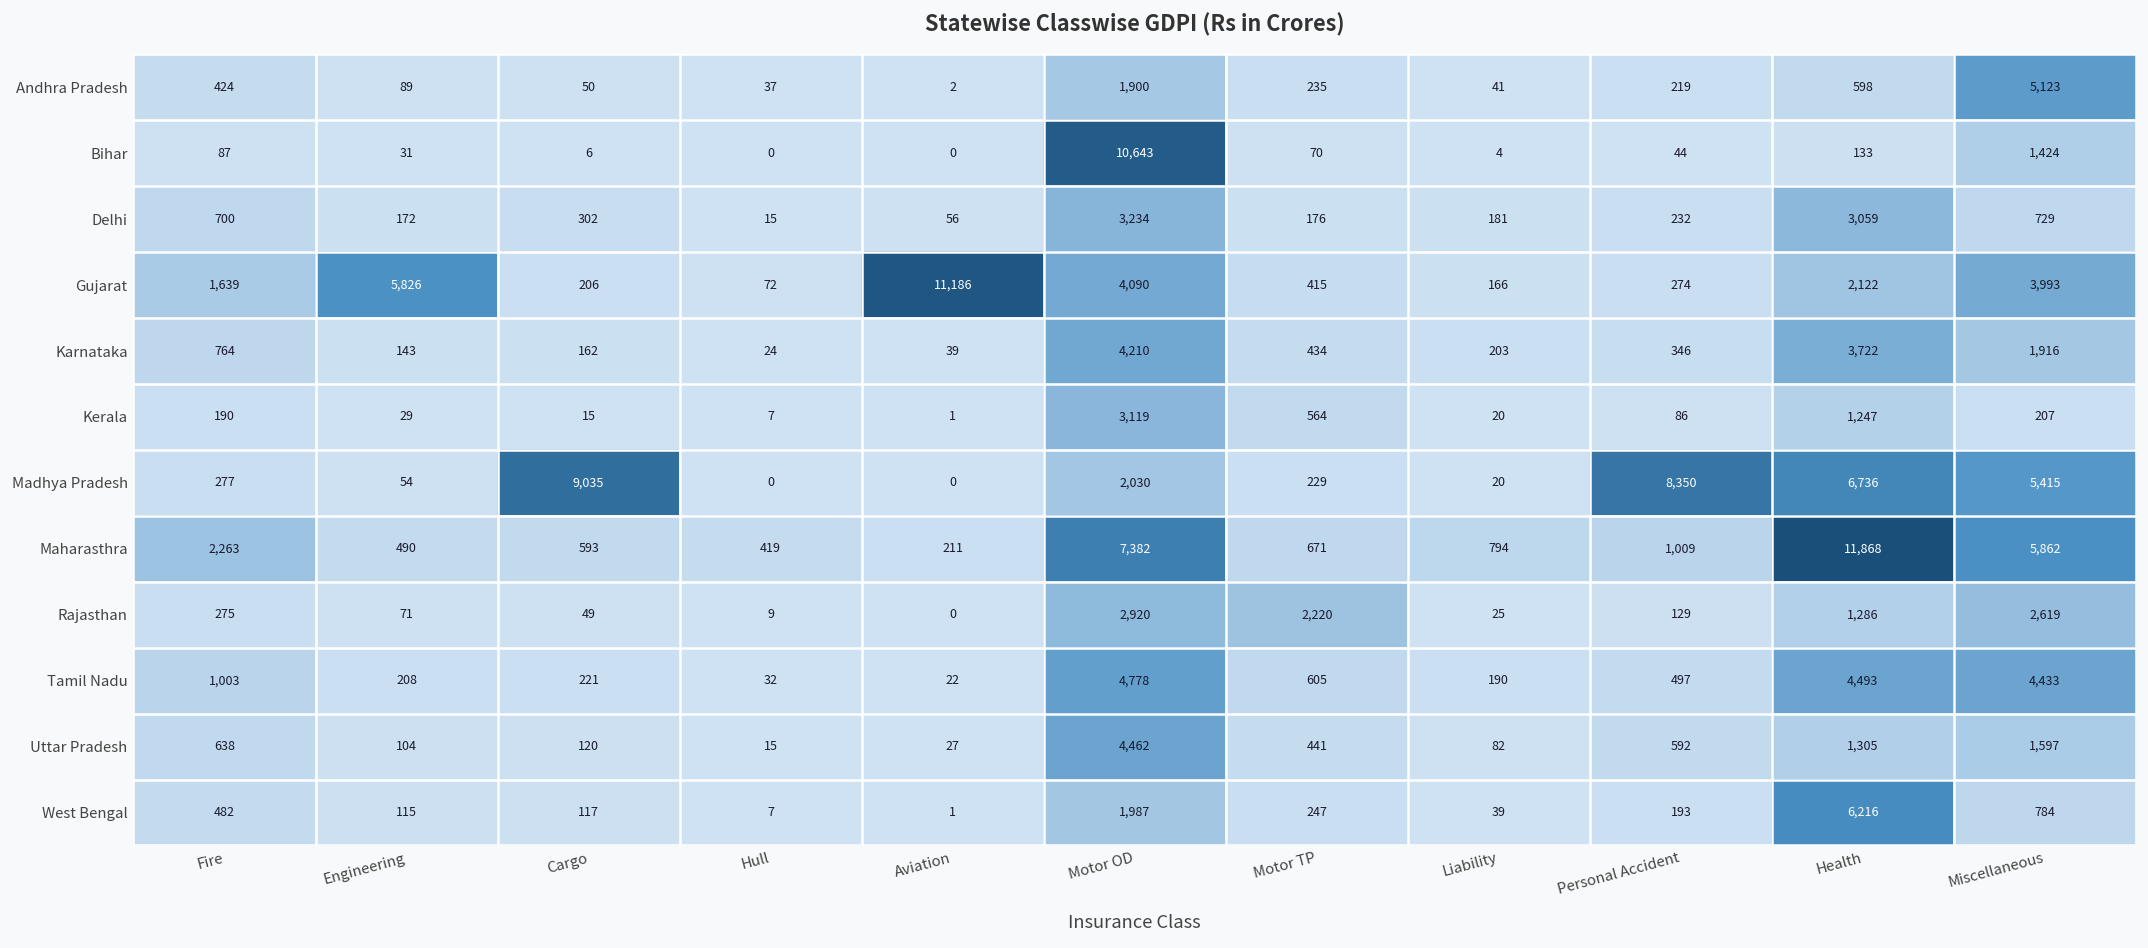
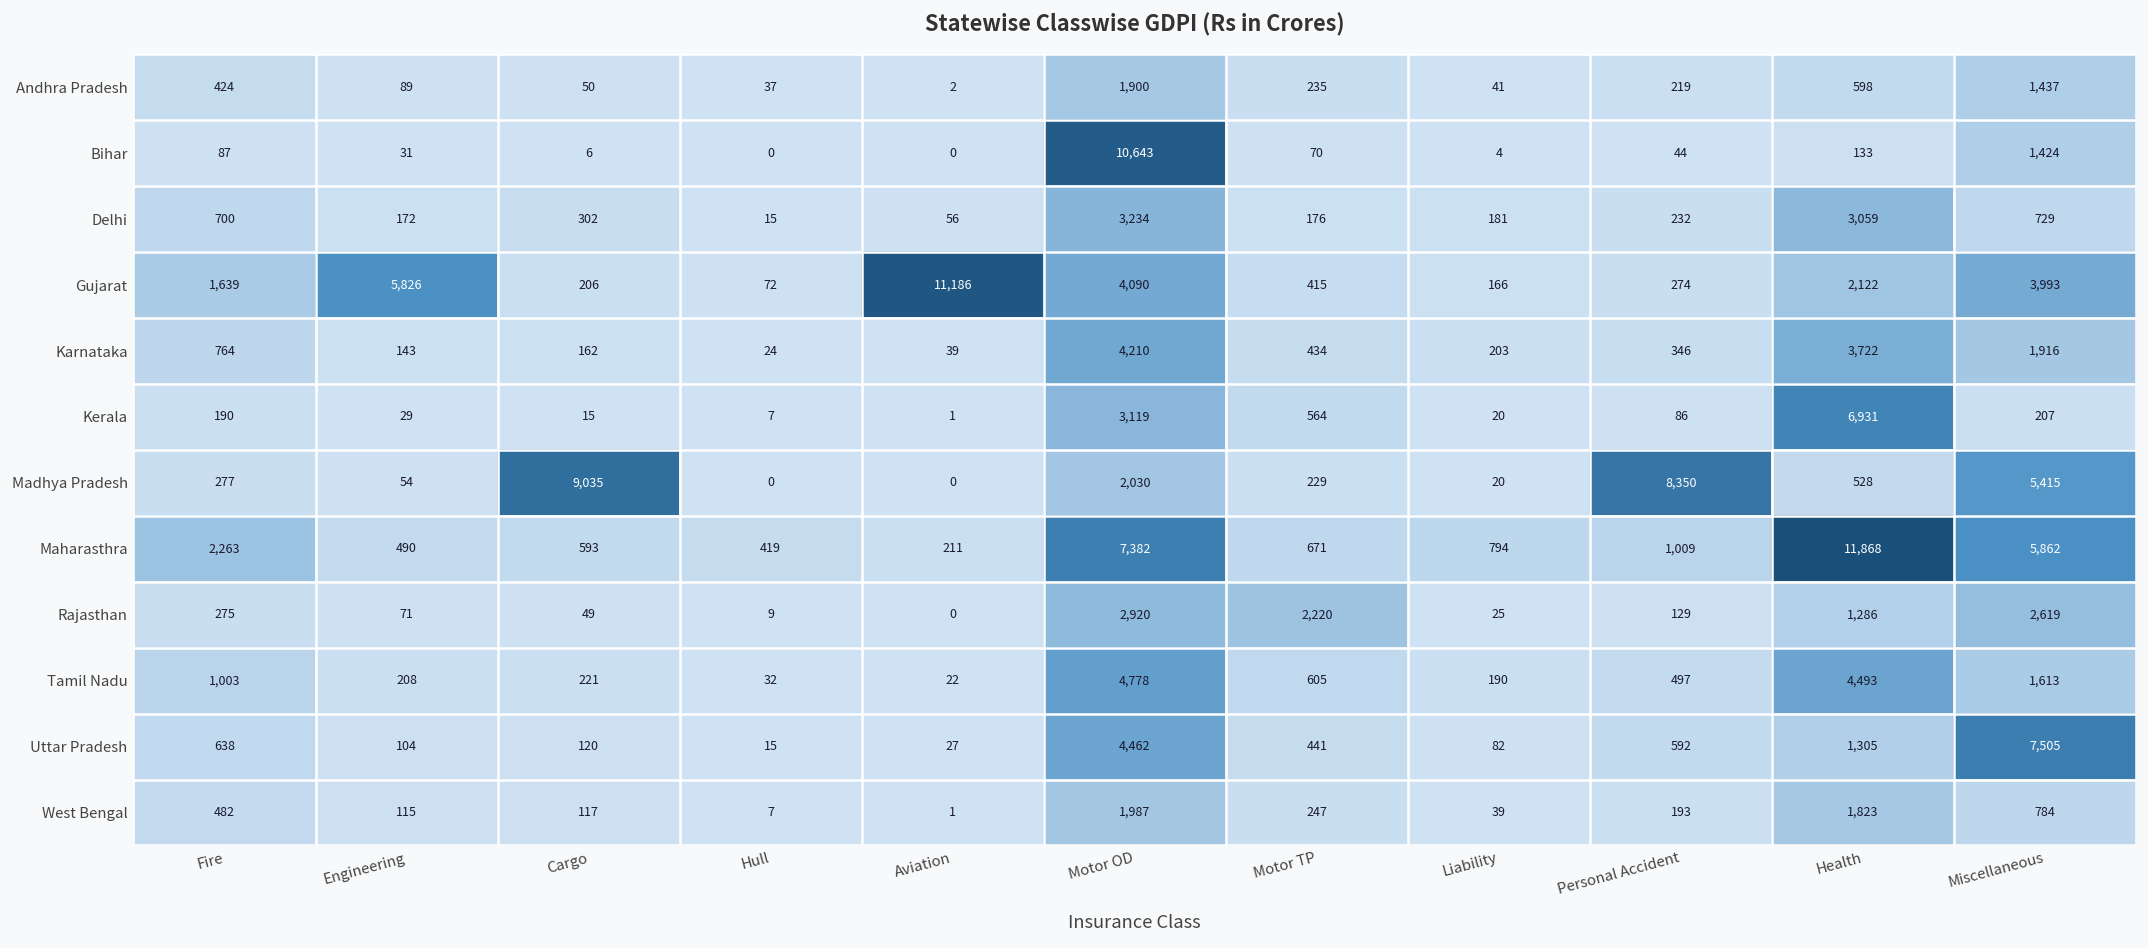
  {
    "Andhra Pradesh": {
      "Fire": "424",
      "Engineering": "89",
      "Cargo": "50",
      "Hull": "37",
      "Aviation": "2",
      "Motor OD": "1,900",
      "Motor TP": "235",
      "Liability": "41",
      "Personal Accident": "219",
      "Health": "598",
-     "Miscellaneous": "5,123"
+     "Miscellaneous": "1,437"
    },
    "Bihar": {
      "Fire": "87",
      "Engineering": "31",
      "Cargo": "6",
      "Hull": "0",
      "Aviation": "0",
      "Motor OD": "10,643",
      "Motor TP": "70",
      "Liability": "4",
      "Personal Accident": "44",
      "Health": "133",
      "Miscellaneous": "1,424"
    },
    "Delhi": {
      "Fire": "700",
      "Engineering": "172",
      "Cargo": "302",
      "Hull": "15",
      "Aviation": "56",
      "Motor OD": "3,234",
      "Motor TP": "176",
      "Liability": "181",
      "Personal Accident": "232",
      "Health": "3,059",
      "Miscellaneous": "729"
    },
    "Gujarat": {
      "Fire": "1,639",
      "Engineering": "5,826",
      "Cargo": "206",
      "Hull": "72",
      "Aviation": "11,186",
      "Motor OD": "4,090",
      "Motor TP": "415",
      "Liability": "166",
      "Personal Accident": "274",
      "Health": "2,122",
      "Miscellaneous": "3,993"
    },
    "Karnataka": {
      "Fire": "764",
      "Engineering": "143",
      "Cargo": "162",
      "Hull": "24",
      "Aviation": "39",
      "Motor OD": "4,210",
      "Motor TP": "434",
      "Liability": "203",
      "Personal Accident": "346",
      "Health": "3,722",
      "Miscellaneous": "1,916"
    },
    "Kerala": {
      "Fire": "190",
      "Engineering": "29",
      "Cargo": "15",
      "Hull": "7",
      "Aviation": "1",
      "Motor OD": "3,119",
      "Motor TP": "564",
      "Liability": "20",
      "Personal Accident": "86",
-     "Health": "1,247",
+     "Health": "6,931",
      "Miscellaneous": "207"
    },
    "Madhya Pradesh": {
      "Fire": "277",
      "Engineering": "54",
      "Cargo": "9,035",
      "Hull": "0",
      "Aviation": "0",
      "Motor OD": "2,030",
      "Motor TP": "229",
      "Liability": "20",
      "Personal Accident": "8,350",
-     "Health": "6,736",
+     "Health": "528",
      "Miscellaneous": "5,415"
    },
    "Maharasthra": {
      "Fire": "2,263",
      "Engineering": "490",
      "Cargo": "593",
      "Hull": "419",
      "Aviation": "211",
      "Motor OD": "7,382",
      "Motor TP": "671",
      "Liability": "794",
      "Personal Accident": "1,009",
      "Health": "11,868",
      "Miscellaneous": "5,862"
    },
    "Rajasthan": {
      "Fire": "275",
      "Engineering": "71",
      "Cargo": "49",
      "Hull": "9",
      "Aviation": "0",
      "Motor OD": "2,920",
      "Motor TP": "2,220",
      "Liability": "25",
      "Personal Accident": "129",
      "Health": "1,286",
      "Miscellaneous": "2,619"
    },
    "Tamil Nadu": {
      "Fire": "1,003",
      "Engineering": "208",
      "Cargo": "221",
      "Hull": "32",
      "Aviation": "22",
      "Motor OD": "4,778",
      "Motor TP": "605",
      "Liability": "190",
      "Personal Accident": "497",
      "Health": "4,493",
-     "Miscellaneous": "4,433"
+     "Miscellaneous": "1,613"
    },
    "Uttar Pradesh": {
      "Fire": "638",
      "Engineering": "104",
      "Cargo": "120",
      "Hull": "15",
      "Aviation": "27",
      "Motor OD": "4,462",
      "Motor TP": "441",
      "Liability": "82",
      "Personal Accident": "592",
      "Health": "1,305",
-     "Miscellaneous": "1,597"
+     "Miscellaneous": "7,505"
    },
    "West Bengal": {
      "Fire": "482",
      "Engineering": "115",
      "Cargo": "117",
      "Hull": "7",
      "Aviation": "1",
      "Motor OD": "1,987",
      "Motor TP": "247",
      "Liability": "39",
      "Personal Accident": "193",
-     "Health": "6,216",
+     "Health": "1,823",
      "Miscellaneous": "784"
    }
  }
